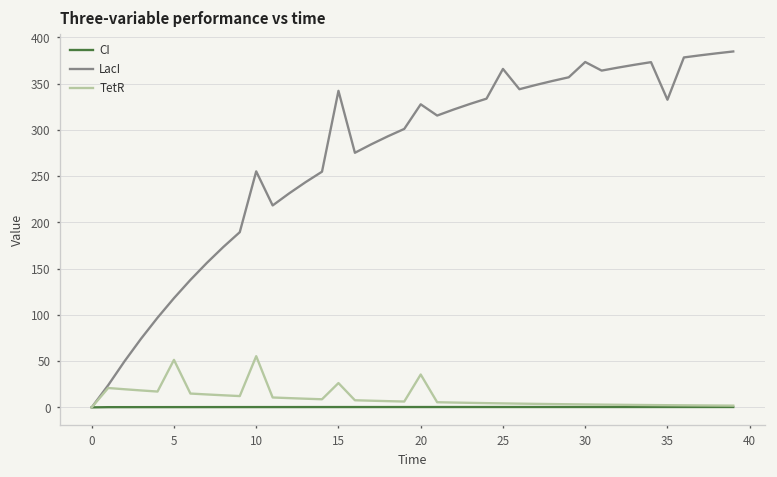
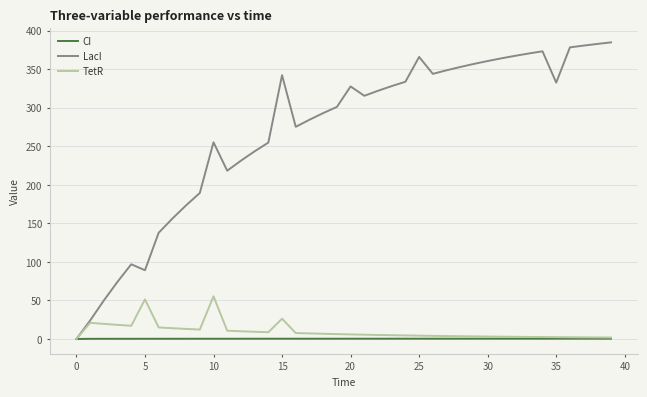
  {
    "CI": {
      "5": 0,
      "10": 0,
      "15": 0,
      "20": 0,
      "25": 0
    },
    "LacI": {
-     "5": 120,
+     "5": 90,
      "10": 260,
      "15": 340,
      "20": 330,
      "25": 370,
-     "30": 370,
+     "30": 360,
      "35": 330
    },
    "TetR": {
      "5": 50,
      "10": 60,
      "15": 30,
-     "20": 40,
+     "20": 10,
      "25": 0
    }
  }
